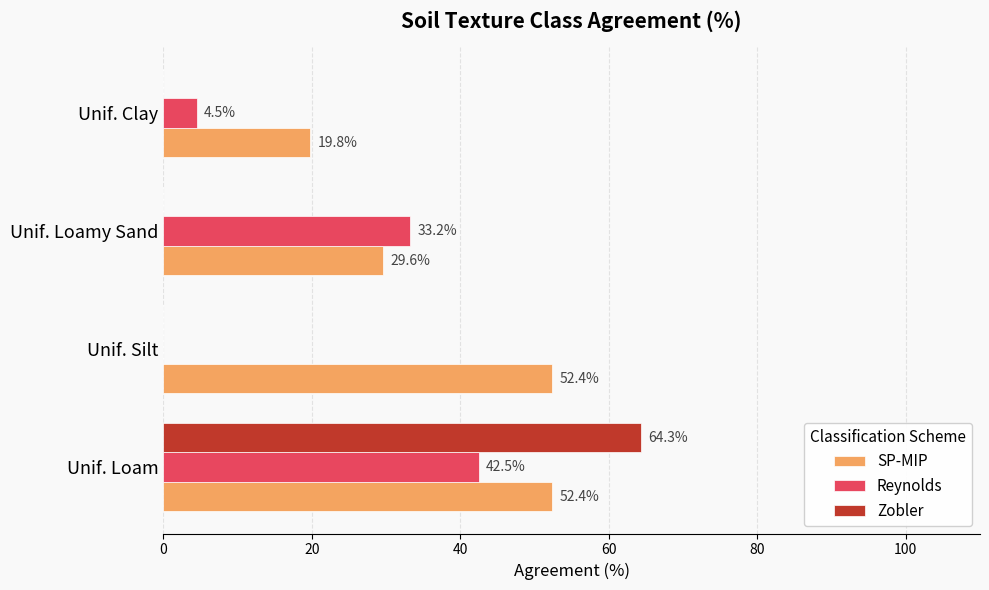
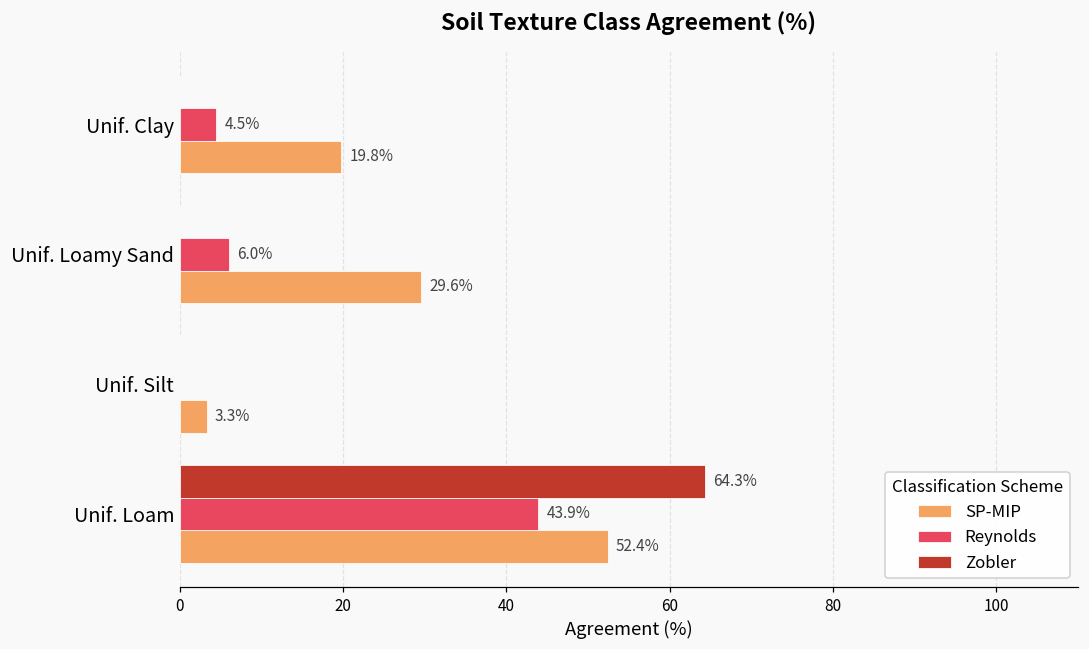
  {
    "SP-MIP": {
      "Unif. Clay": "19.8%",
      "Unif. Loamy Sand": "29.6%",
-     "Unif. Silt": "52.4%",
+     "Unif. Silt": "3.3%",
      "Unif. Loam": "52.4%"
    },
    "Reynolds": {
      "Unif. Clay": "4.5%",
-     "Unif. Loamy Sand": "33.2%",
-     "Unif. Loam": "42.5%"
+     "Unif. Loamy Sand": "6.0%",
+     "Unif. Loam": "43.9%"
    },
    "Zobler": {
      "Unif. Loam": "64.3%"
    }
  }
